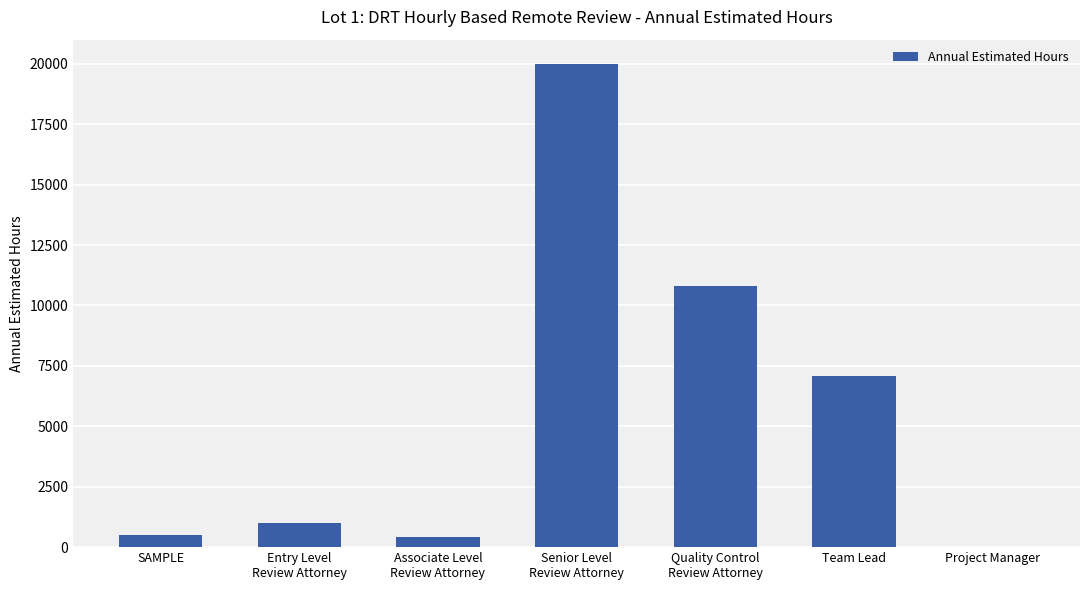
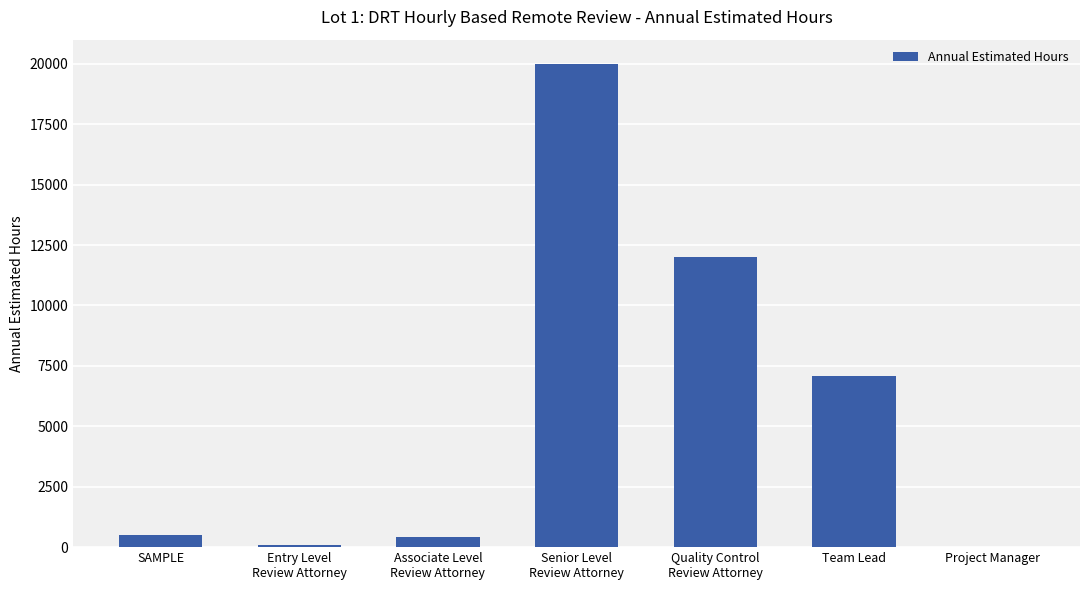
  {
    "SAMPLE": 500,
-   "Entry Level Review Attorney": 1000,
+   "Entry Level Review Attorney": 100,
    "Associate Level Review Attorney": 400,
    "Senior Level Review Attorney": 20000,
-   "Quality Control Review Attorney": 10800,
+   "Quality Control Review Attorney": 12000,
    "Team Lead": 7100
  }
